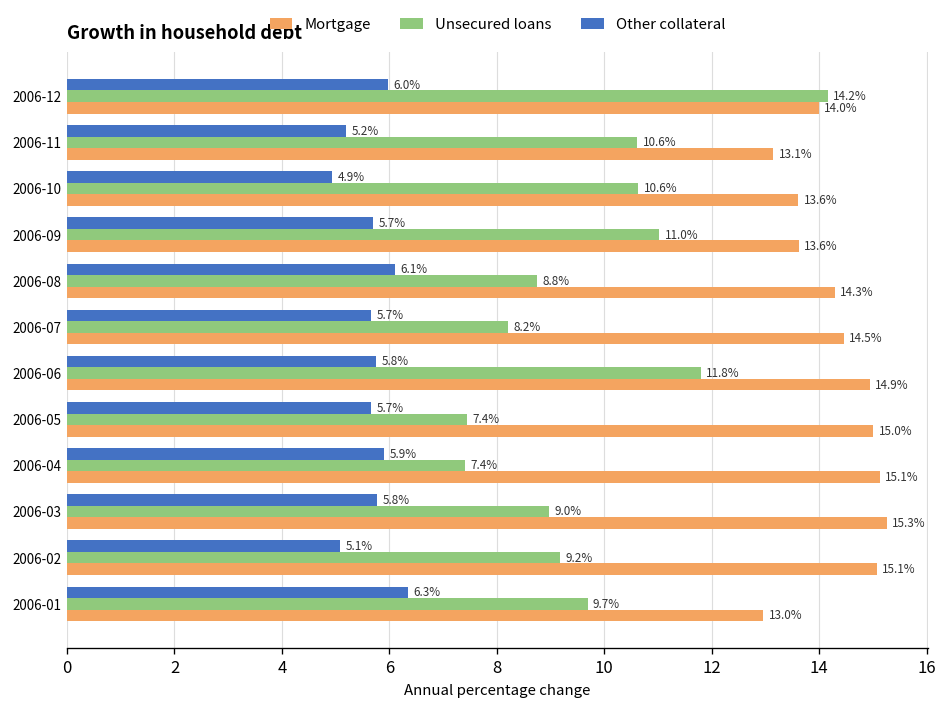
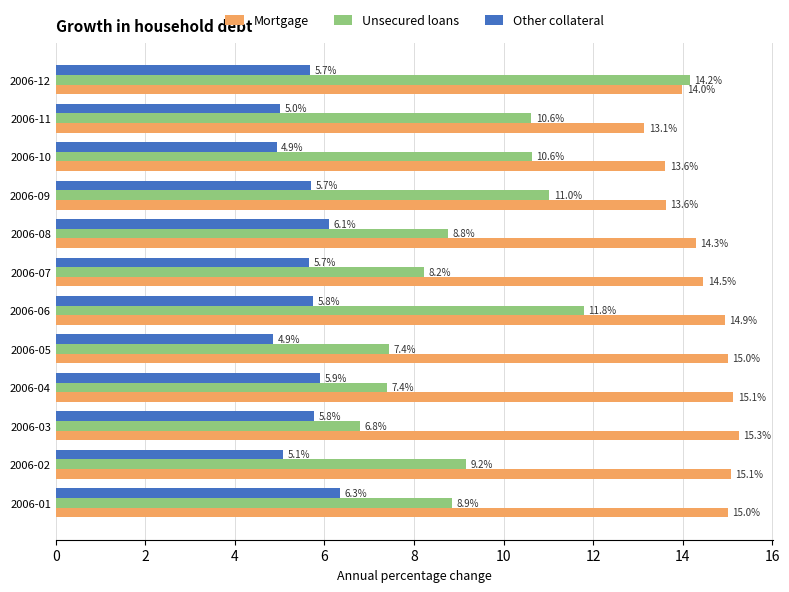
  {
    "Mortgage": {
      "2006-12": "14.0%",
      "2006-11": "13.1%",
      "2006-10": "13.6%",
      "2006-09": "13.6%",
      "2006-08": "14.3%",
      "2006-07": "14.5%",
      "2006-06": "14.9%",
      "2006-05": "15.0%",
      "2006-04": "15.1%",
      "2006-03": "15.3%",
      "2006-02": "15.1%",
-     "2006-01": "13.0%"
+     "2006-01": "15.0%"
    },
    "Unsecured loans": {
      "2006-12": "14.2%",
      "2006-11": "10.6%",
      "2006-10": "10.6%",
      "2006-09": "11.0%",
      "2006-08": "8.8%",
      "2006-07": "8.2%",
      "2006-06": "11.8%",
      "2006-05": "7.4%",
      "2006-04": "7.4%",
-     "2006-03": "9.0%",
+     "2006-03": "6.8%",
      "2006-02": "9.2%",
-     "2006-01": "9.7%"
+     "2006-01": "8.9%"
    },
    "Other collateral": {
-     "2006-12": "6.0%",
-     "2006-11": "5.2%",
+     "2006-12": "5.7%",
+     "2006-11": "5.0%",
      "2006-10": "4.9%",
      "2006-09": "5.7%",
      "2006-08": "6.1%",
      "2006-07": "5.7%",
      "2006-06": "5.8%",
-     "2006-05": "5.7%",
+     "2006-05": "4.9%",
      "2006-04": "5.9%",
      "2006-03": "5.8%",
      "2006-02": "5.1%",
      "2006-01": "6.3%"
    }
  }
